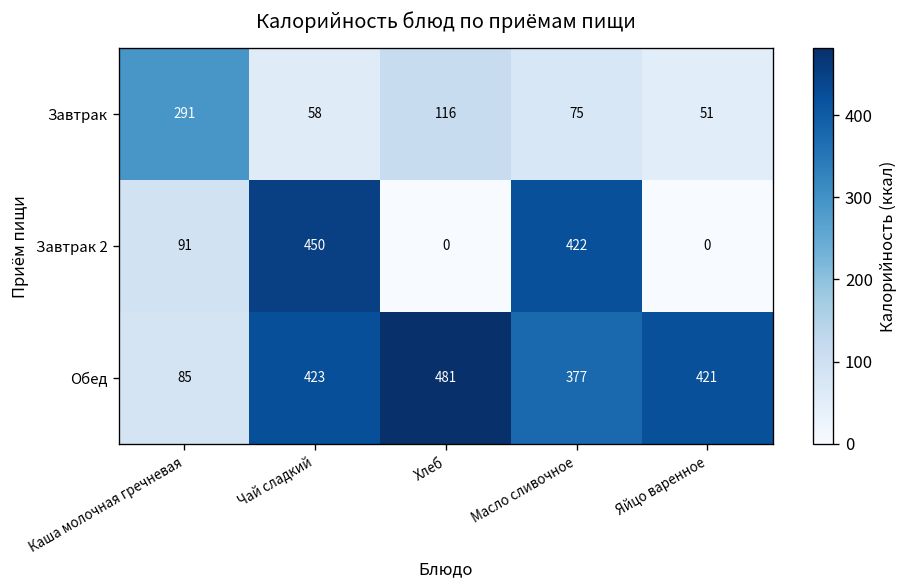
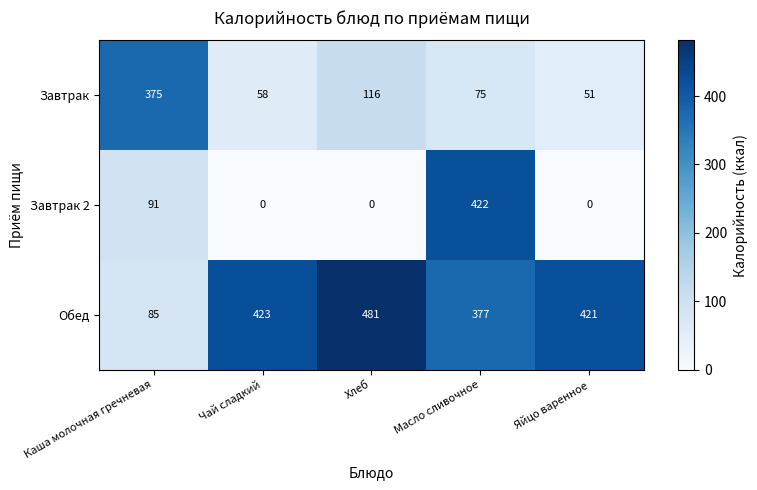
  {
    "Завтрак": {
-     "Каша молочная гречневая": 291,
+     "Каша молочная гречневая": 375,
      "Чай сладкий": 58,
      "Хлеб": 116,
      "Масло сливочное": 75,
      "Яйцо варенное": 51
    },
    "Завтрак 2": {
      "Каша молочная гречневая": 91,
-     "Чай сладкий": 450,
+     "Чай сладкий": 0,
      "Хлеб": 0,
      "Масло сливочное": 422,
      "Яйцо варенное": 0
    },
    "Обед": {
      "Каша молочная гречневая": 85,
      "Чай сладкий": 423,
      "Хлеб": 481,
      "Масло сливочное": 377,
      "Яйцо варенное": 421
    }
  }
